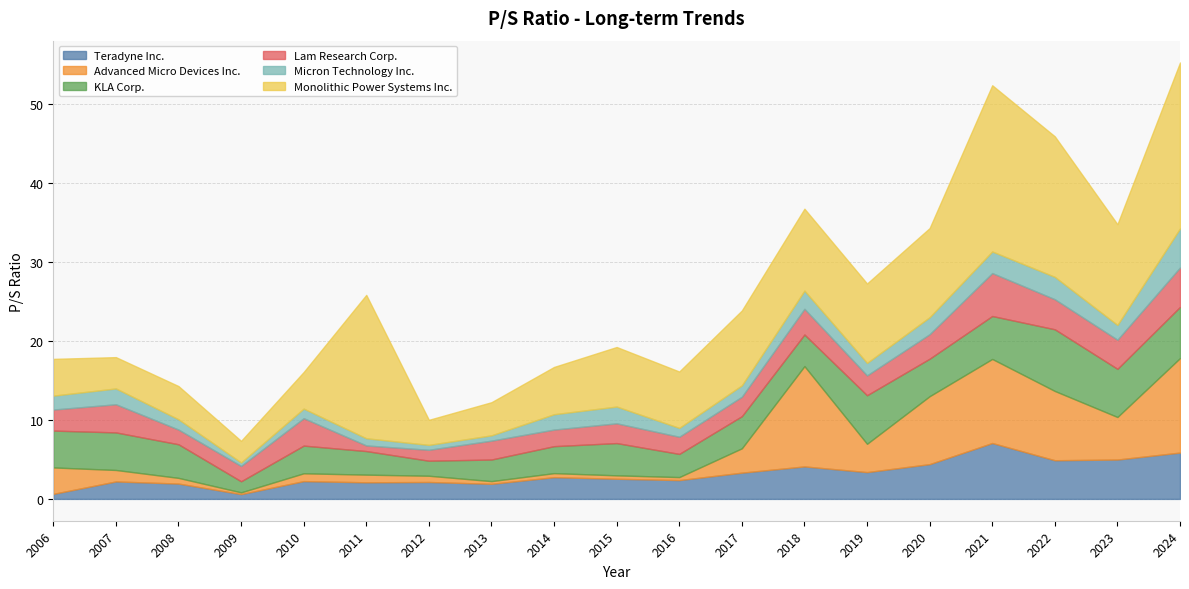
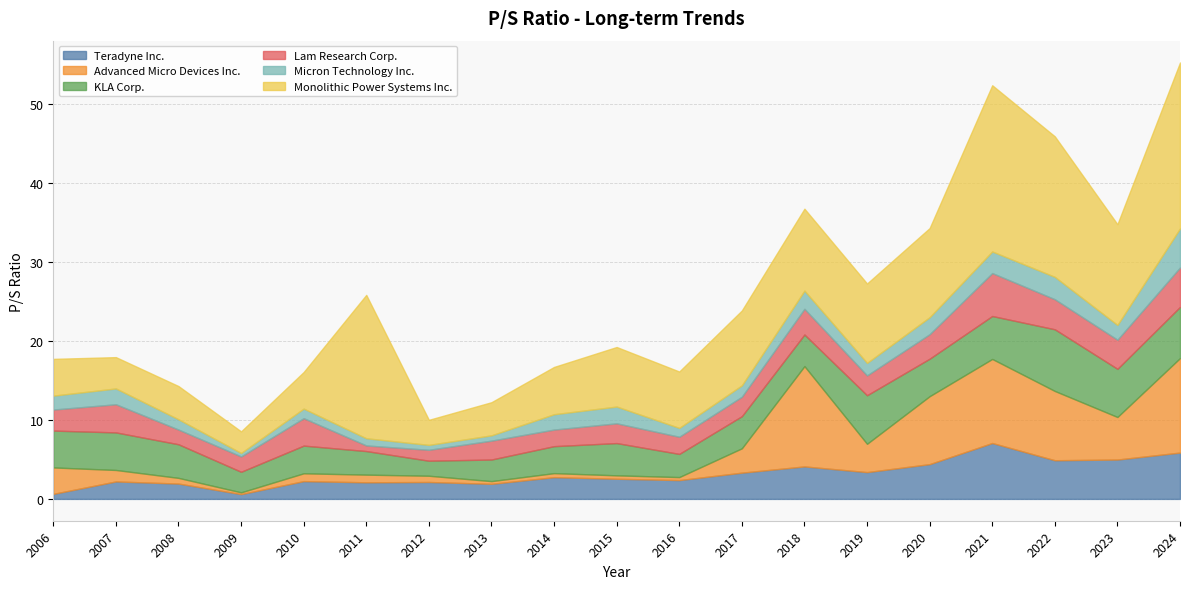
  {
    "Teradyne Inc.": {
      "2006": 1,
      "2007": 2,
      "2008": 2,
      "2010": 2,
      "2011": 2,
      "2012": 2,
      "2013": 2,
      "2014": 3,
      "2015": 3,
      "2016": 2,
      "2017": 3,
      "2018": 4,
      "2019": 3,
      "2020": 4,
      "2021": 7,
      "2022": 5,
      "2023": 5,
      "2024": 6
    },
    "Advanced Micro Devices Inc.": {
      "2006": 3,
      "2007": 1,
      "2008": 1,
      "2010": 1,
      "2011": 1,
      "2012": 1,
      "2013": 0,
      "2014": 1,
      "2015": 0,
      "2016": 0,
      "2017": 3,
      "2018": 13,
      "2019": 4,
      "2020": 9,
      "2021": 11,
      "2022": 9,
      "2023": 5,
      "2024": 12
    },
    "KLA Corp.": {
      "2006": 5,
      "2007": 5,
      "2008": 4,
-     "2009": 1,
+     "2009": 3,
      "2010": 4,
      "2011": 3,
      "2012": 2,
      "2013": 3,
      "2014": 3,
      "2015": 4,
      "2016": 3,
      "2017": 4,
      "2018": 4,
      "2019": 6,
      "2020": 5,
      "2021": 5,
      "2022": 8,
      "2023": 6,
      "2024": 6
    },
    "Lam Research Corp.": {
      "2006": 3,
      "2007": 4,
      "2008": 2,
      "2009": 2,
      "2010": 3,
      "2011": 1,
      "2012": 1,
      "2013": 2,
      "2014": 2,
      "2015": 3,
      "2016": 2,
      "2017": 2,
      "2018": 3,
      "2019": 3,
      "2020": 3,
      "2021": 5,
      "2022": 4,
      "2023": 4,
      "2024": 5
    },
    "Micron Technology Inc.": {
      "2006": 2,
      "2007": 2,
      "2008": 1,
      "2009": 0,
      "2010": 1,
      "2011": 1,
      "2012": 1,
      "2013": 1,
      "2014": 2,
      "2015": 2,
      "2016": 1,
      "2017": 1,
      "2018": 2,
      "2019": 2,
      "2020": 2,
      "2021": 3,
      "2022": 3,
      "2023": 2,
      "2024": 5
    },
    "Monolithic Power Systems Inc.": {
      "2006": 5,
      "2007": 4,
      "2008": 4,
      "2009": 3,
      "2010": 5,
      "2011": 18,
      "2012": 3,
      "2013": 4,
      "2014": 6,
      "2015": 8,
      "2016": 7,
      "2017": 9,
      "2018": 10,
      "2019": 10,
      "2020": 11,
      "2021": 21,
      "2022": 18,
      "2023": 13,
      "2024": 21
    }
  }
